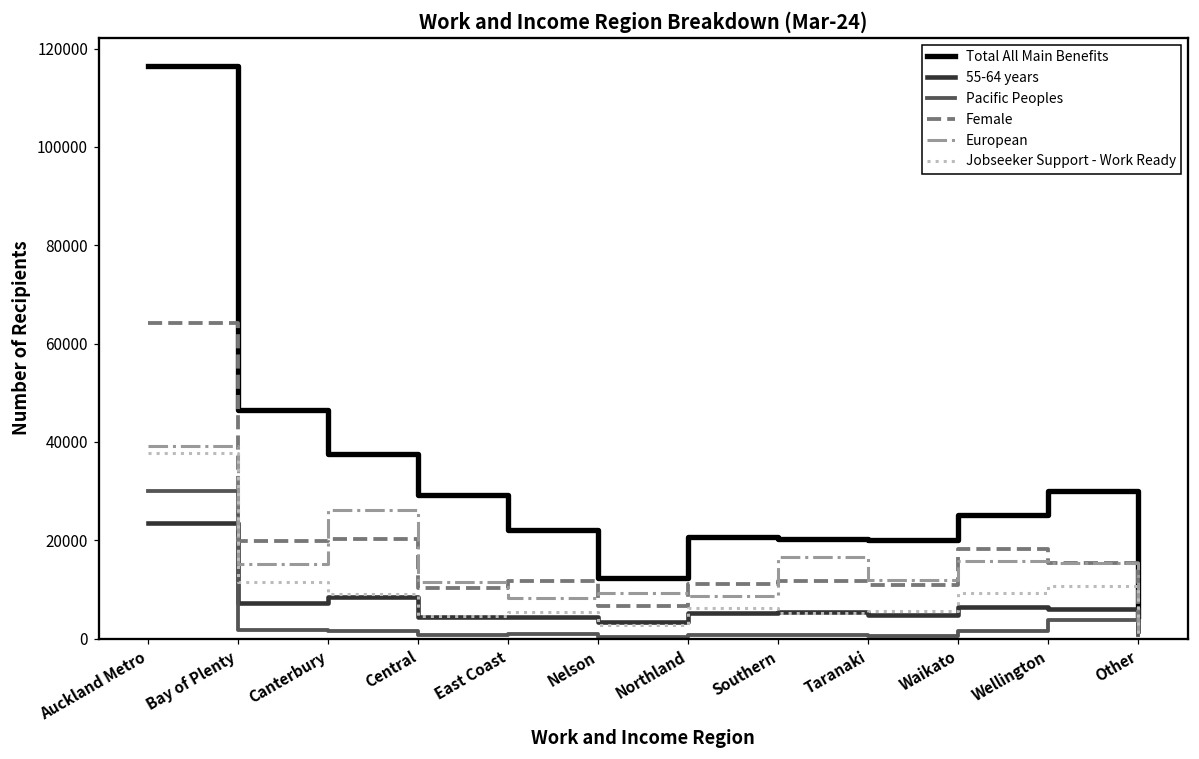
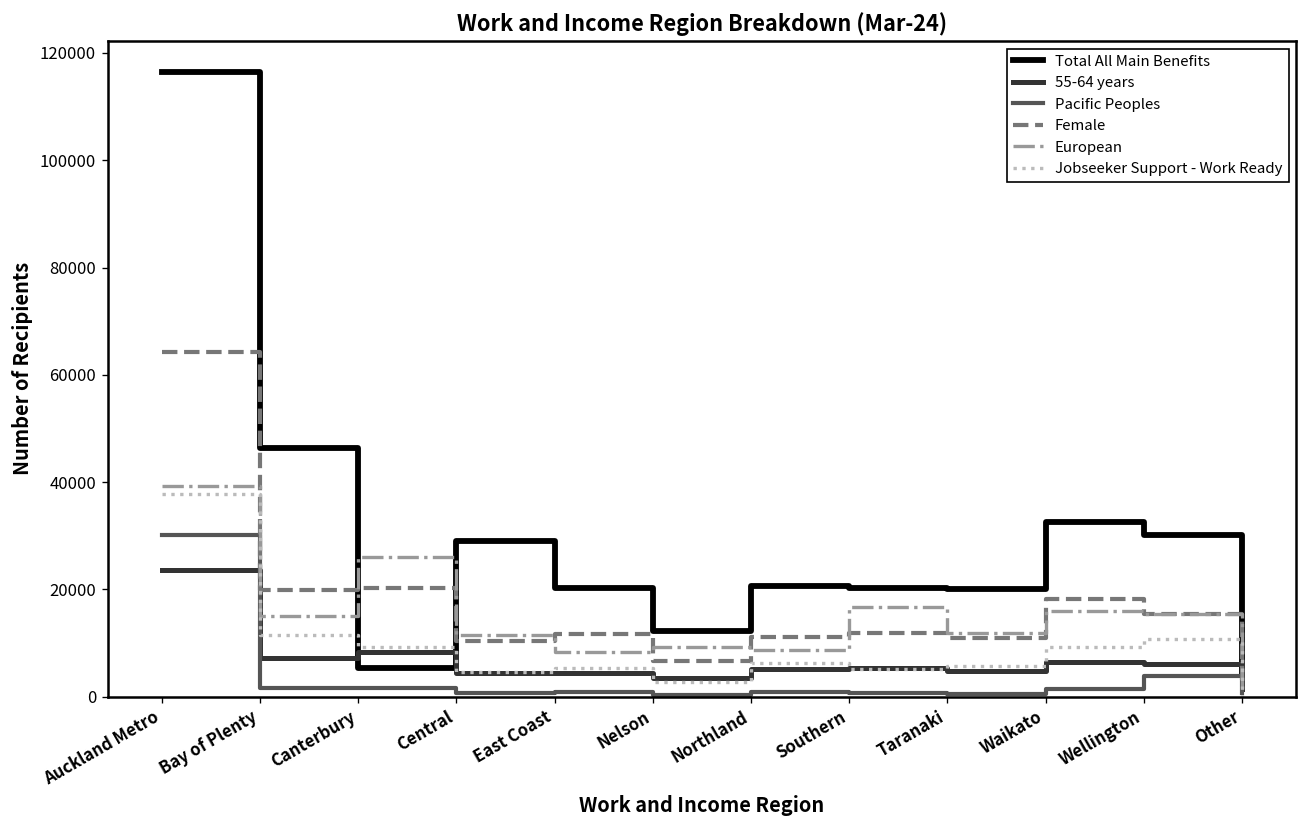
  {
    "Total All Main Benefits": {
      "Auckland Metro": 116000,
      "Bay of Plenty": 46000,
-     "Canterbury": 38000,
+     "Canterbury": 5000,
      "Central": 29000,
-     "East Coast": 22000,
+     "East Coast": 20000,
      "Nelson": 12000,
      "Northland": 21000,
      "Southern": 20000,
      "Taranaki": 20000,
-     "Waikato": 25000,
+     "Waikato": 33000,
      "Wellington": 30000,
      "Other": 5000
    }
  }
